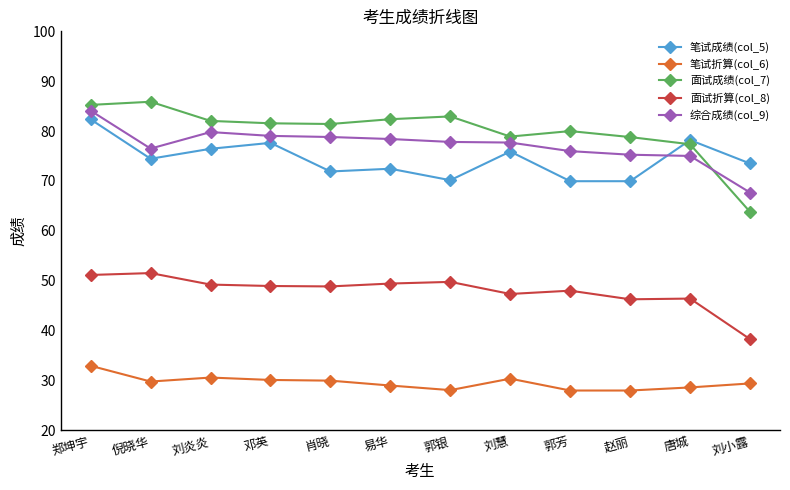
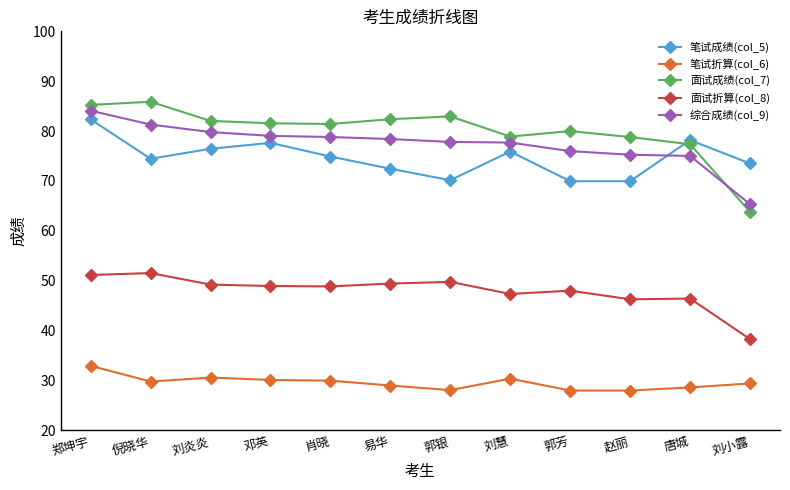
  {
    "笔试成绩(col_5)": {
      "郑坤宇": 82,
      "倪晓华": 74,
      "刘炎炎": 76,
      "邓英": 78,
-     "肖晓": 72,
+     "肖晓": 75,
      "易华": 72,
      "郭银": 70,
      "刘慧": 76,
      "郭芳": 70,
      "赵丽": 70,
      "唐城": 78,
      "刘小露": 74
    },
    "面试成绩(col_7)": {
      "郑坤宇": 85,
      "倪晓华": 86,
      "刘炎炎": 82,
      "邓英": 82,
      "肖晓": 81,
      "易华": 82,
      "郭银": 83,
      "刘慧": 79,
      "郭芳": 80,
      "赵丽": 79,
      "唐城": 77,
      "刘小露": 64
    },
    "综合成绩(col_9)": {
      "郑坤宇": 84,
-     "倪晓华": 76,
+     "倪晓华": 81,
      "刘炎炎": 80,
      "邓英": 79,
      "肖晓": 79,
      "易华": 78,
      "郭银": 78,
      "刘慧": 78,
      "郭芳": 76,
      "赵丽": 75,
      "唐城": 75,
-     "刘小露": 68
+     "刘小露": 65
    }
  }
